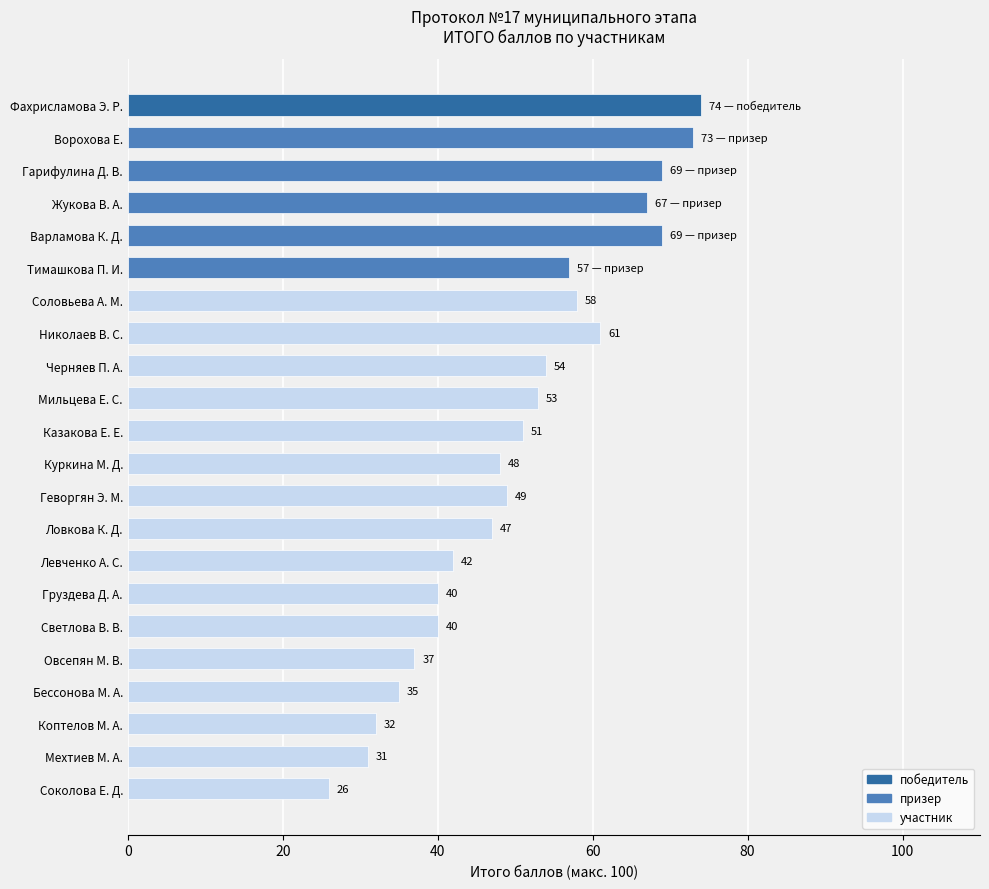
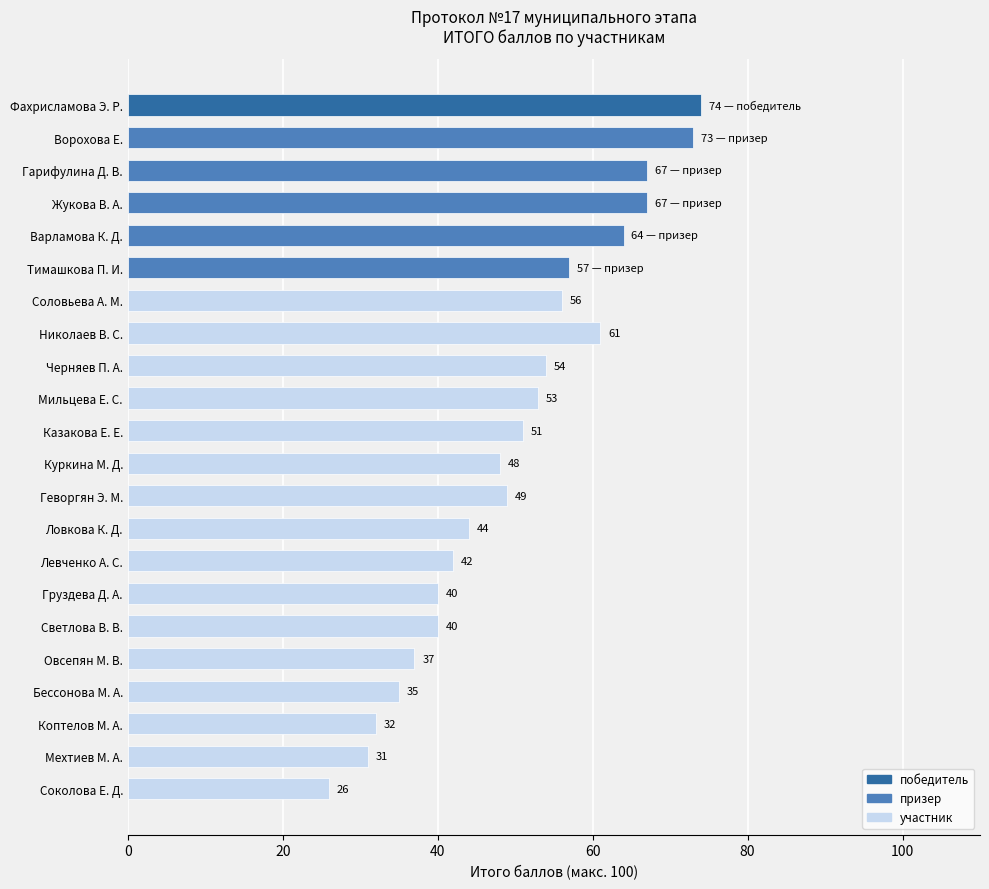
  {
    "Фахрисламова Э. Р.": 74,
    "Ворохова Е.": 73,
-   "Гарифулина Д. В.": 69,
+   "Гарифулина Д. В.": 67,
    "Жукова В. А.": 67,
-   "Варламова К. Д.": 69,
+   "Варламова К. Д.": 64,
    "Тимашкова П. И.": 57,
-   "Соловьева А. М.": 58,
+   "Соловьева А. М.": 56,
    "Николаев В. С.": 61,
    "Черняев П. А.": 54,
    "Мильцева Е. С.": 53,
    "Казакова Е. Е.": 51,
    "Куркина М. Д.": 48,
    "Геворгян Э. М.": 49,
-   "Ловкова К. Д.": 47,
+   "Ловкова К. Д.": 44,
    "Левченко А. С.": 42,
    "Груздева Д. А.": 40,
    "Светлова В. В.": 40,
    "Овсепян М. В.": 37,
    "Бессонова М. А.": 35,
    "Коптелов М. А.": 32,
    "Мехтиев М. А.": 31,
    "Соколова Е. Д.": 26
  }
